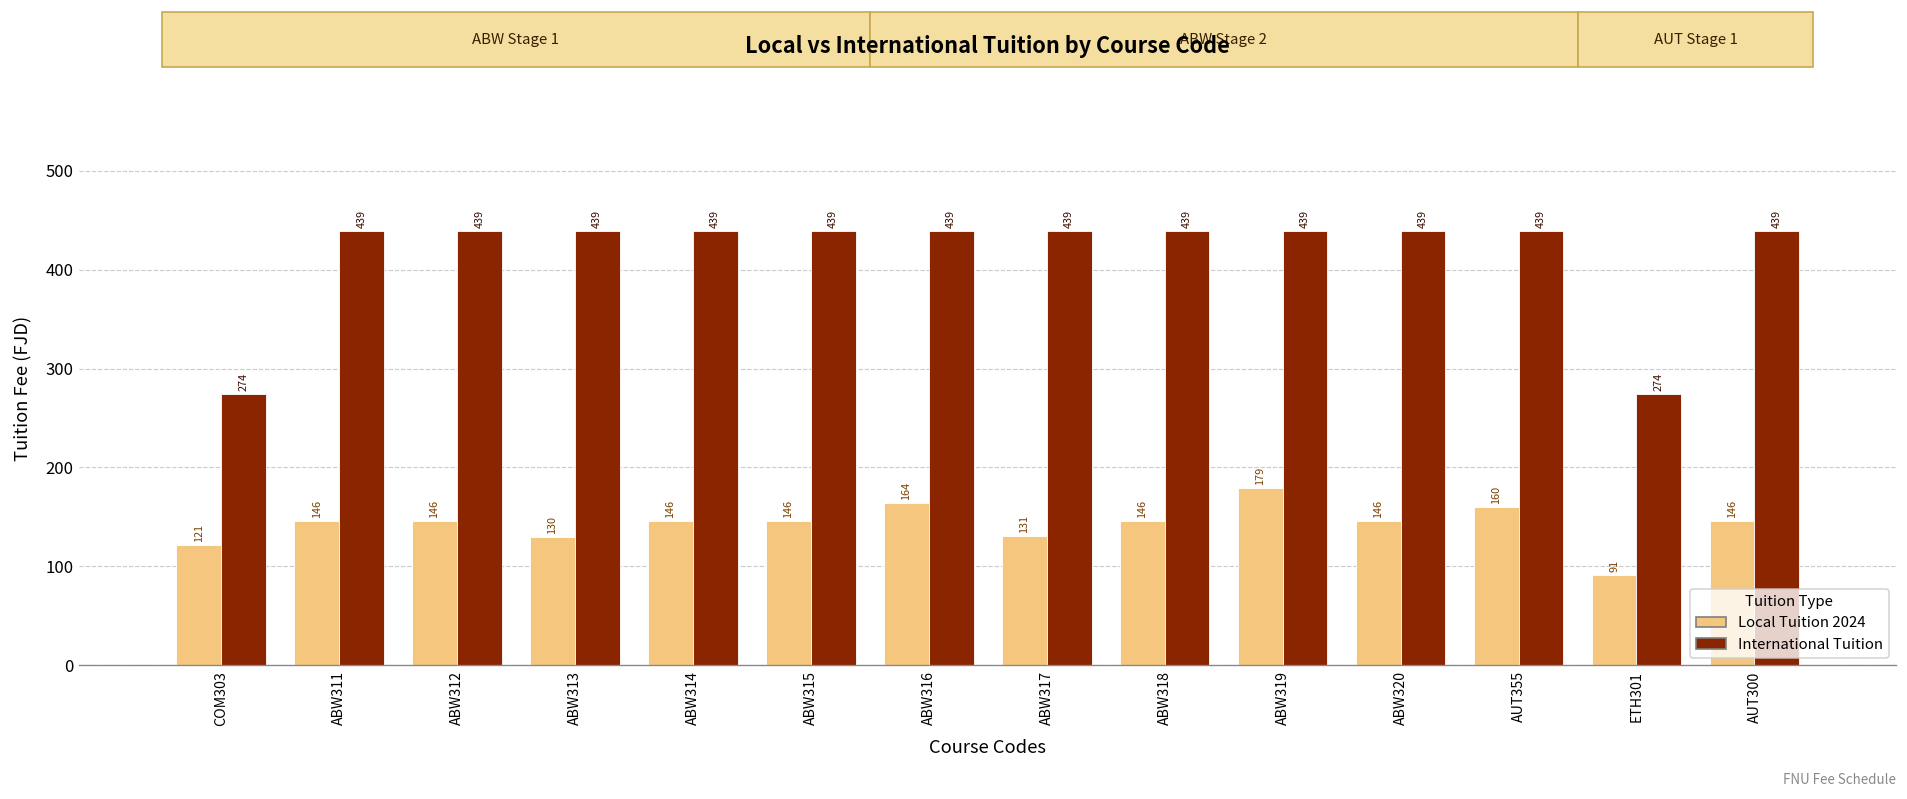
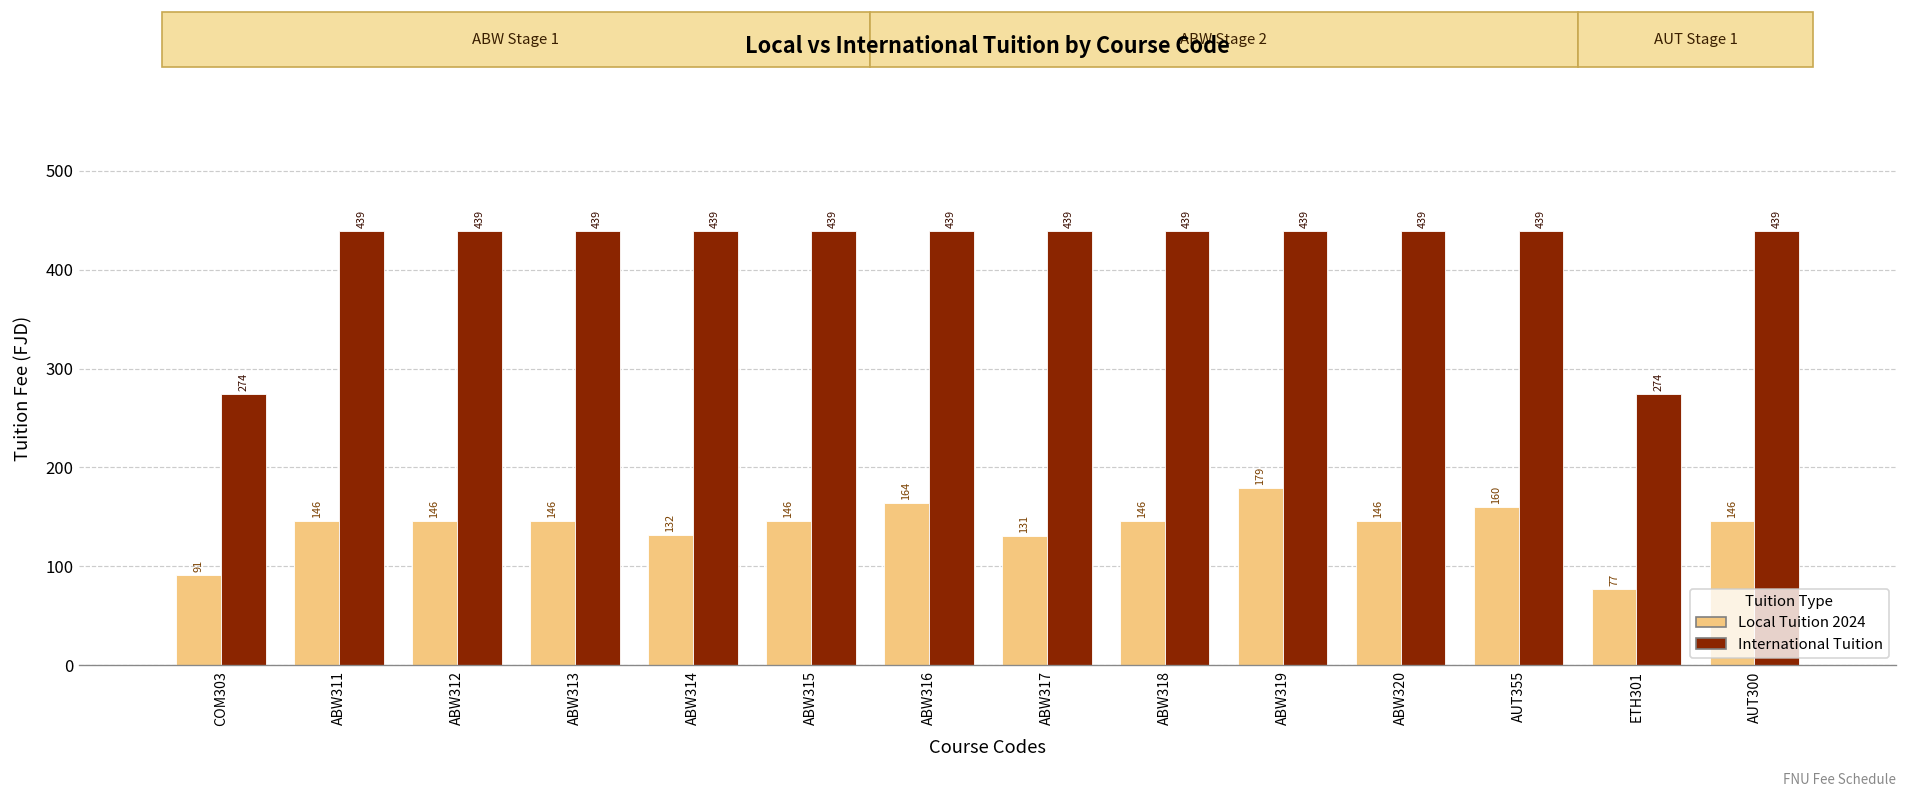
  {
    "Local Tuition 2024": {
-     "COM303": 121,
+     "COM303": 91,
      "ABW311": 146,
      "ABW312": 146,
-     "ABW313": 130,
-     "ABW314": 146,
+     "ABW313": 146,
+     "ABW314": 132,
      "ABW315": 146,
      "ABW316": 164,
      "ABW317": 131,
      "ABW318": 146,
      "ABW319": 179,
      "ABW320": 146,
      "AUT355": 160,
-     "ETH301": 91,
+     "ETH301": 77,
      "AUT300": 146
    },
    "International Tuition": {
      "COM303": 274,
      "ABW311": 439,
      "ABW312": 439,
      "ABW313": 439,
      "ABW314": 439,
      "ABW315": 439,
      "ABW316": 439,
      "ABW317": 439,
      "ABW318": 439,
      "ABW319": 439,
      "ABW320": 439,
      "AUT355": 439,
      "ETH301": 274,
      "AUT300": 439
    }
  }
